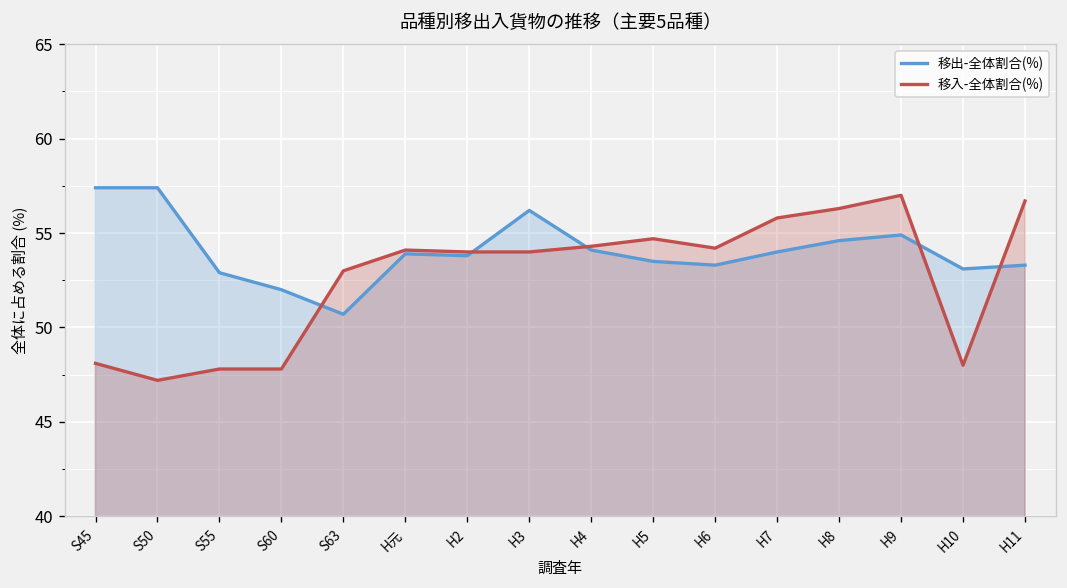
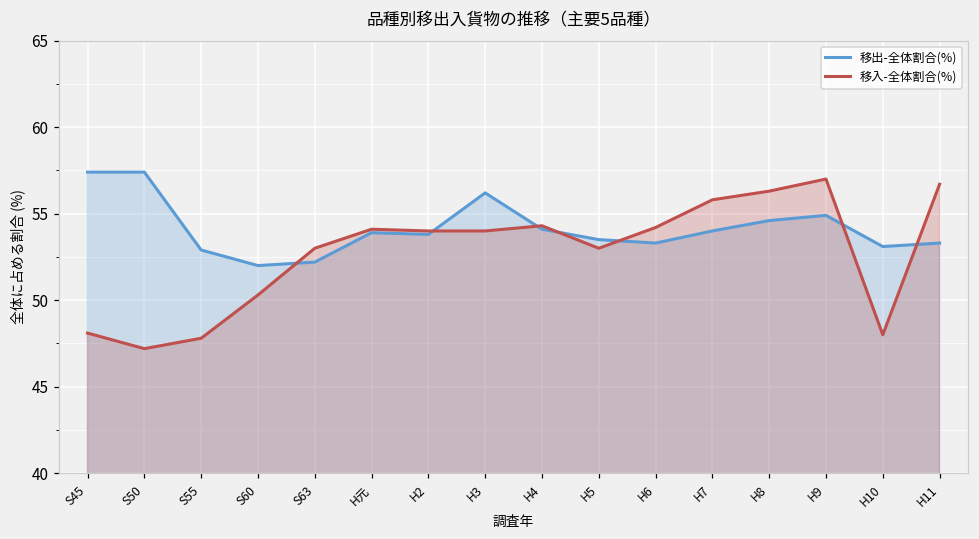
  {
    "移出-全体割合(%)": {
      "S45": 57.4,
      "S50": 57.4,
      "S55": 52.9,
      "S60": 52.0,
-     "S63": 50.7,
+     "S63": 52.2,
      "H元": 53.9,
      "H2": 53.8,
      "H3": 56.2,
      "H4": 54.1,
      "H5": 53.5,
      "H6": 53.3,
      "H7": 54.0,
      "H8": 54.6,
      "H9": 54.9,
      "H10": 53.1,
      "H11": 53.3
    },
    "移入-全体割合(%)": {
      "S45": 48.1,
      "S50": 47.2,
      "S55": 47.8,
-     "S60": 47.8,
+     "S60": 50.3,
      "S63": 53.0,
      "H元": 54.1,
      "H2": 54.0,
      "H3": 54.0,
      "H4": 54.3,
-     "H5": 54.7,
+     "H5": 53.0,
      "H6": 54.2,
      "H7": 55.8,
      "H8": 56.3,
      "H9": 57.0,
      "H10": 48.0,
      "H11": 56.7
    }
  }
